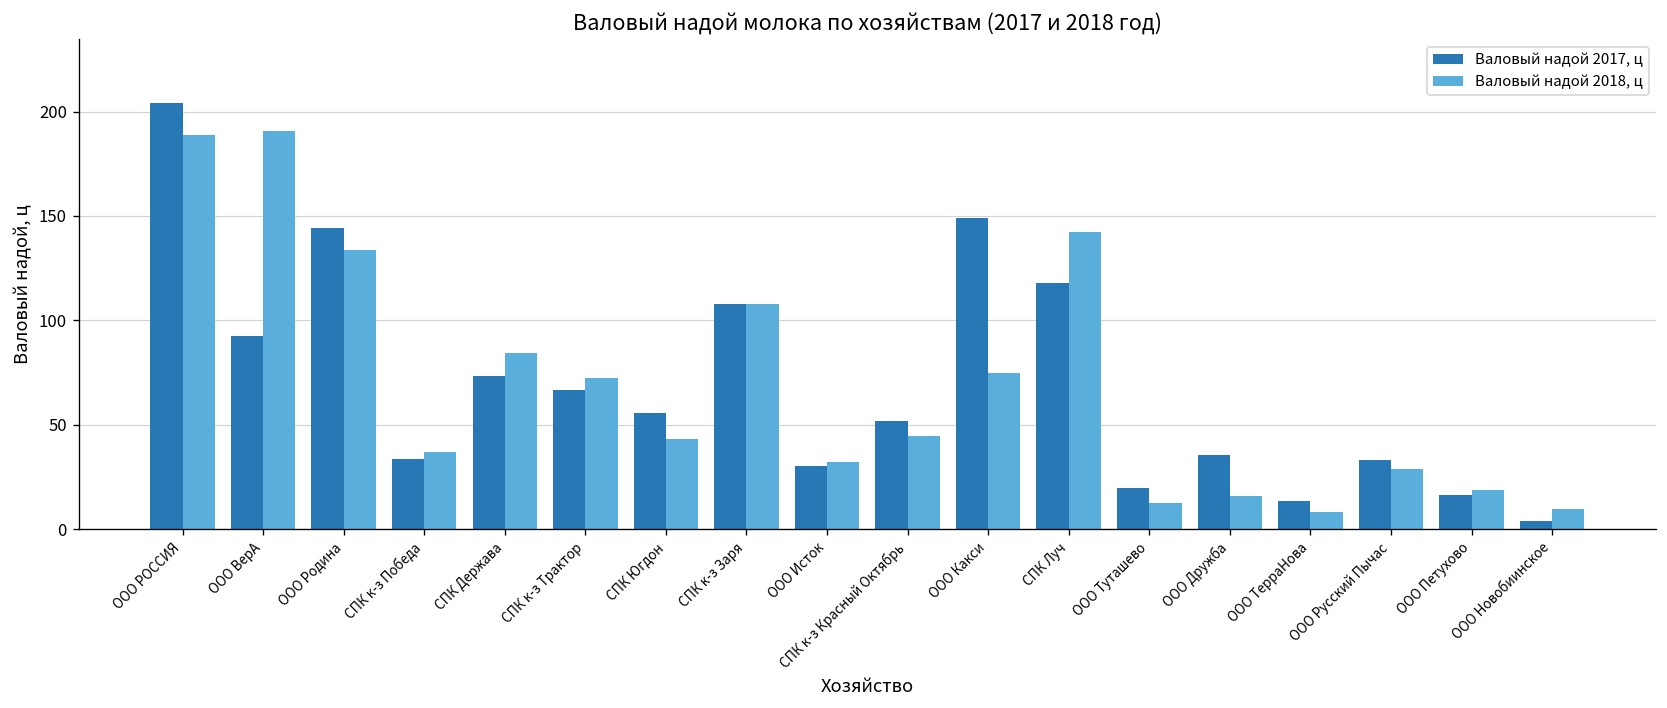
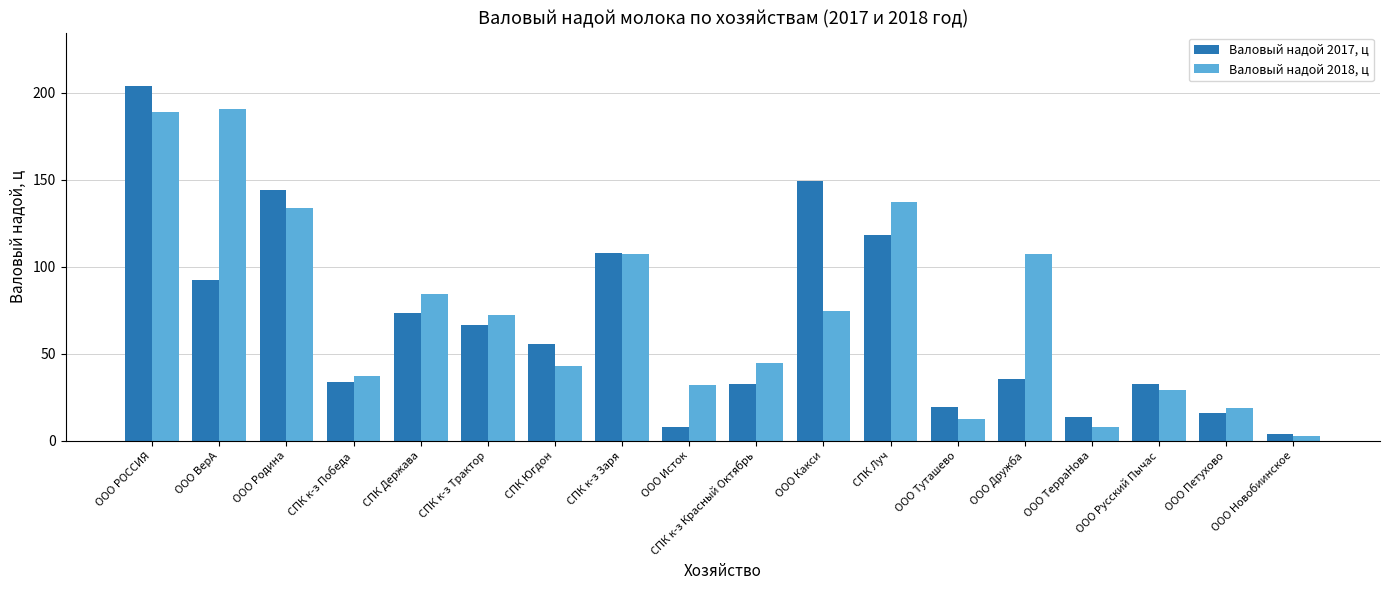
  {
    "Валовый надой 2017, ц": {
      "ООО РОССИЯ": 204,
      "ООО ВерА": 93,
      "ООО Родина": 144,
      "СПК к-з Победа": 34,
      "СПК Держава": 73,
      "СПК к-з Трактор": 67,
      "СПК Югдон": 56,
      "СПК к-з Заря": 108,
-     "ООО Исток": 30,
-     "СПК к-з Красный Октябрь": 52,
+     "ООО Исток": 8,
+     "СПК к-з Красный Октябрь": 33,
      "ООО Какси": 149,
      "СПК Луч": 118,
      "ООО Туташево": 20,
      "ООО Дружба": 36,
      "ООО ТерраНова": 14,
      "ООО Русский Пычас": 33,
      "ООО Петухово": 16,
      "ООО Новобиинское": 4
    },
    "Валовый надой 2018, ц": {
      "ООО РОССИЯ": 189,
      "ООО ВерА": 191,
      "ООО Родина": 134,
      "СПК к-з Победа": 37,
      "СПК Держава": 84,
      "СПК к-з Трактор": 72,
      "СПК Югдон": 43,
      "СПК к-з Заря": 108,
      "ООО Исток": 32,
      "СПК к-з Красный Октябрь": 45,
      "ООО Какси": 75,
-     "СПК Луч": 142,
+     "СПК Луч": 137,
      "ООО Туташево": 12,
-     "ООО Дружба": 16,
+     "ООО Дружба": 107,
      "ООО ТерраНова": 8,
      "ООО Русский Пычас": 29,
      "ООО Петухово": 19,
-     "ООО Новобиинское": 10
+     "ООО Новобиинское": 3
    }
  }
